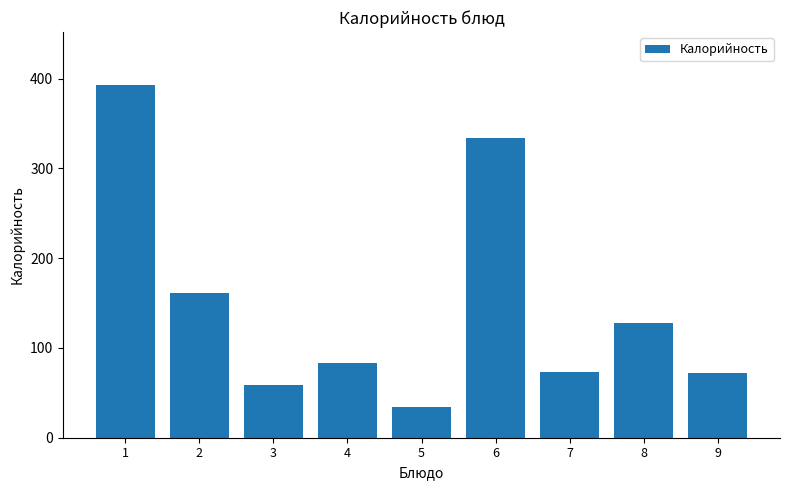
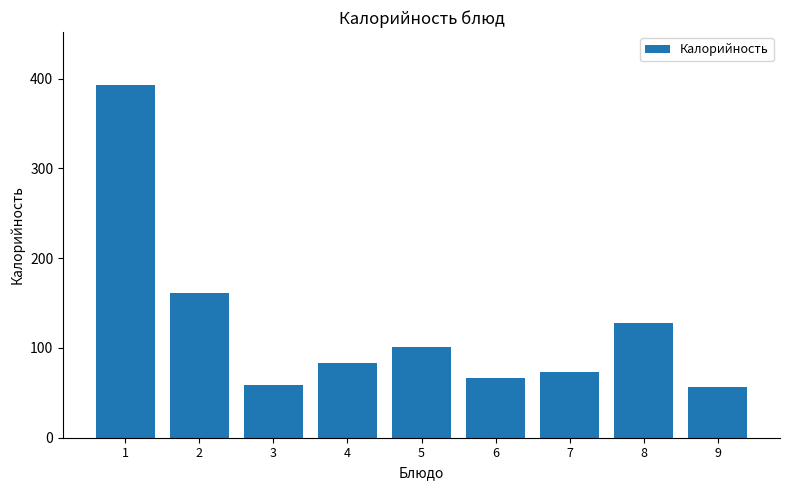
  {
    "1": 390,
    "2": 160,
    "3": 60,
    "4": 80,
-   "5": 30,
-   "6": 330,
+   "5": 100,
+   "6": 70,
    "7": 70,
    "8": 130,
-   "9": 70
+   "9": 60
  }
